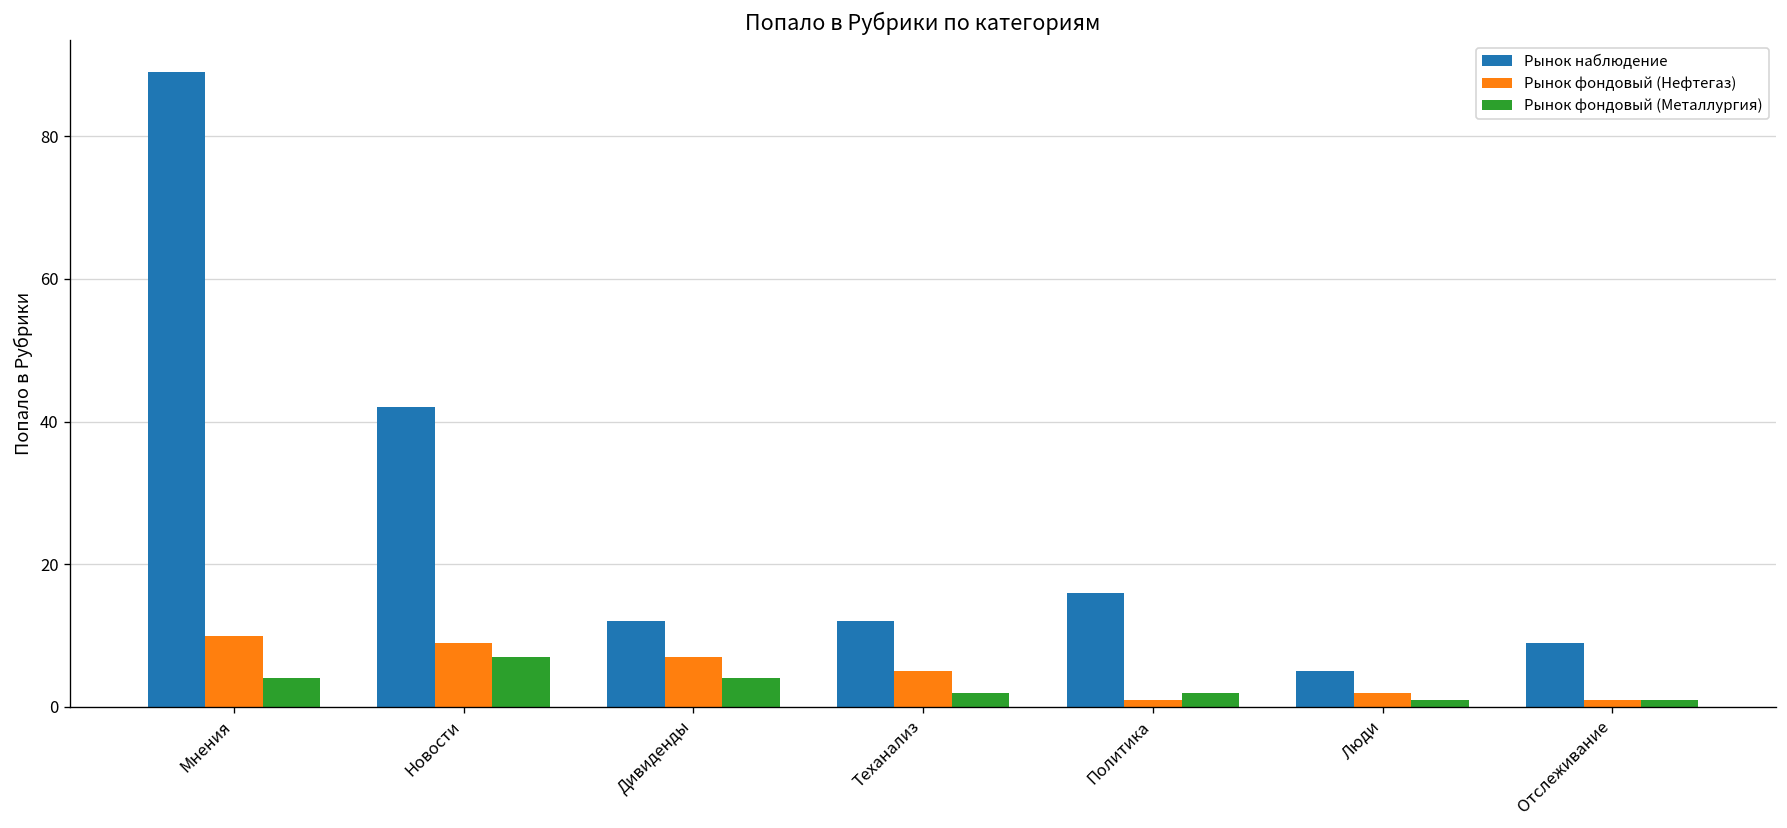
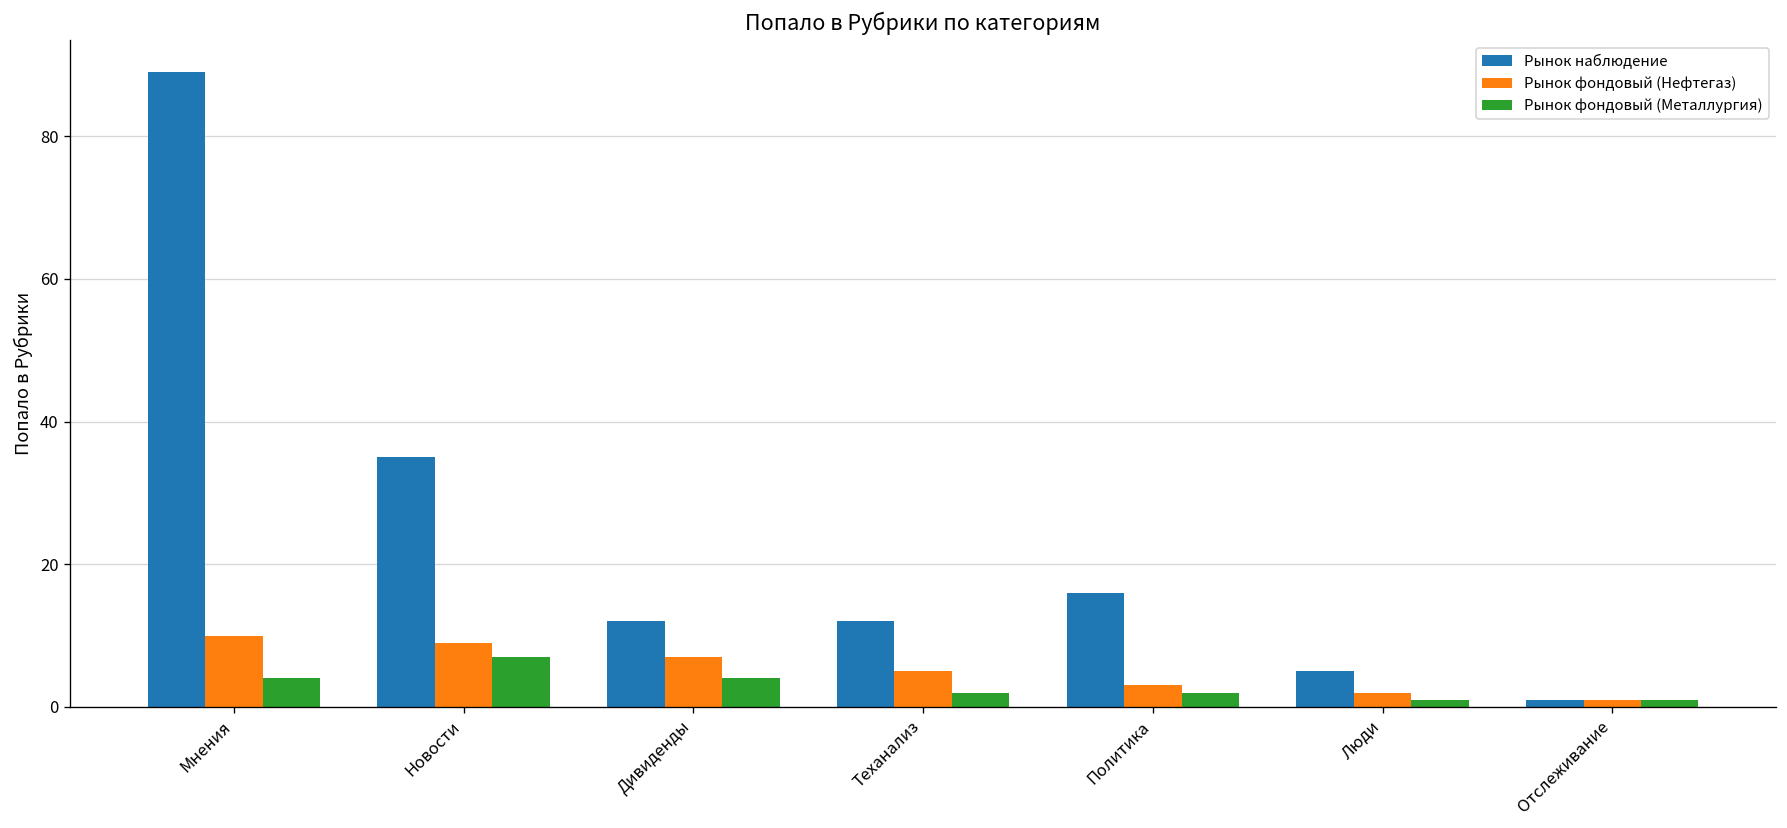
  {
    "Рынок наблюдение": {
      "Мнения": 89,
-     "Новости": 42,
+     "Новости": 35,
      "Дивиденды": 12,
      "Теханализ": 12,
      "Политика": 16,
      "Люди": 5,
-     "Отслеживание": 9
+     "Отслеживание": 1
    },
    "Рынок фондовый (Нефтегаз)": {
      "Мнения": 10,
      "Новости": 9,
      "Дивиденды": 7,
      "Теханализ": 5,
-     "Политика": 1,
+     "Политика": 3,
      "Люди": 2,
      "Отслеживание": 1
    },
    "Рынок фондовый (Металлургия)": {
      "Мнения": 4,
      "Новости": 7,
      "Дивиденды": 4,
      "Теханализ": 2,
      "Политика": 2,
      "Люди": 1,
      "Отслеживание": 1
    }
  }
